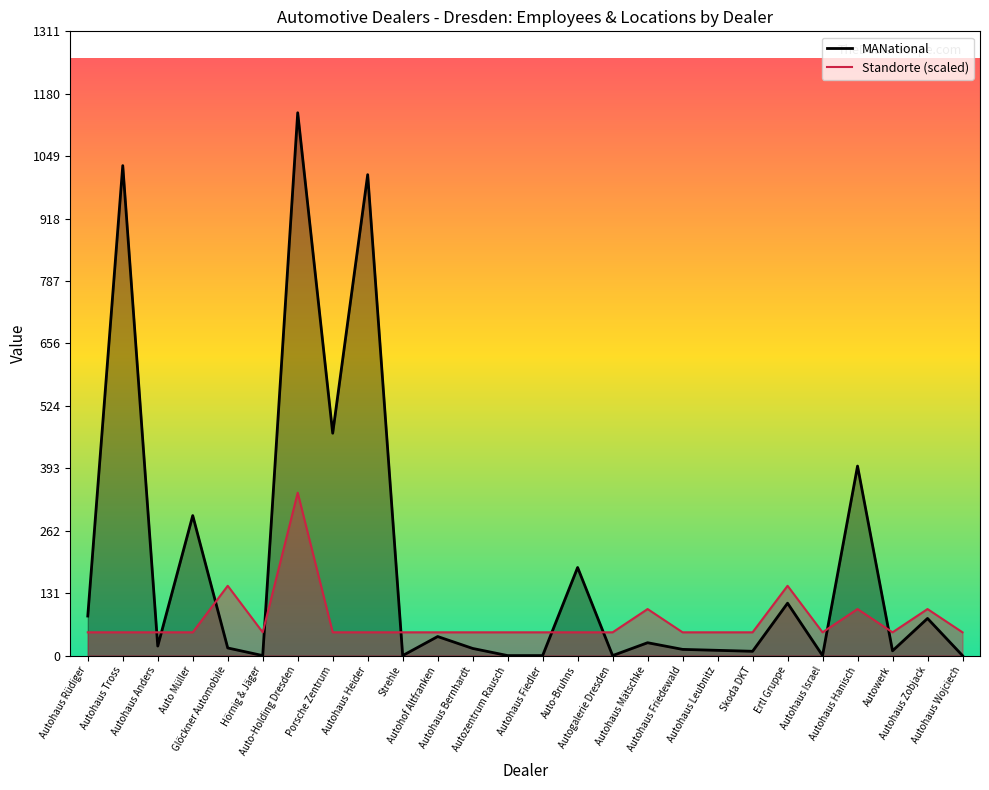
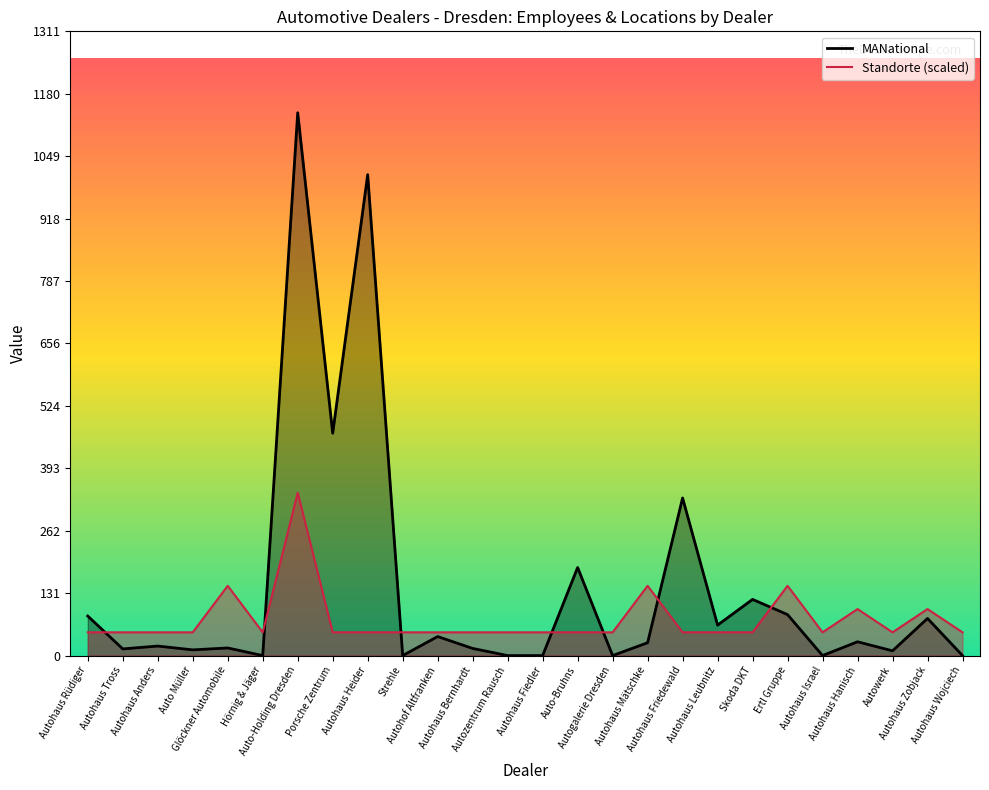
  {
    "MANational": {
      "Autohaus Rüdiger": 80,
-     "Autohaus Tross": 1030,
+     "Autohaus Tross": 10,
      "Autohaus Anders": 20,
-     "Auto Müller": 290,
+     "Auto Müller": 10,
      "Glöckner Automobile": 20,
      "Hörnig & Jäger": 0,
      "Auto-Holding Dresden": 1140,
      "Porsche Zentrum": 470,
      "Autohaus Heider": 1010,
      "Strehle": 0,
      "Autohof Altfranken": 40,
      "Autohaus Bernhardt": 20,
      "Autozentrum Rausch": 0,
      "Autohaus Fiedler": 0,
      "Auto-Bruhns": 190,
      "Autogalerie Dresden": 0,
      "Autohaus Mätschke": 30,
-     "Autohaus Friedewald": 10,
-     "Autohaus Leubnitz": 10,
-     "Skoda DKT": 10,
-     "Ertl Gruppe": 110,
+     "Autohaus Friedewald": 330,
+     "Autohaus Leubnitz": 60,
+     "Skoda DKT": 120,
+     "Ertl Gruppe": 90,
      "Autohaus Israel": 0,
-     "Autohaus Hanisch": 400,
+     "Autohaus Hanisch": 30,
      "Autowerk": 10,
      "Autohaus Zobjack": 80,
      "Autohaus Wojciech": 0
    },
    "Standorte (scaled)": {
      "Autohaus Rüdiger": 50,
      "Autohaus Tross": 50,
      "Autohaus Anders": 50,
      "Auto Müller": 50,
      "Glöckner Automobile": 150,
      "Hörnig & Jäger": 50,
      "Auto-Holding Dresden": 340,
      "Porsche Zentrum": 50,
      "Autohaus Heider": 50,
      "Strehle": 50,
      "Autohof Altfranken": 50,
      "Autohaus Bernhardt": 50,
      "Autozentrum Rausch": 50,
      "Autohaus Fiedler": 50,
      "Auto-Bruhns": 50,
      "Autogalerie Dresden": 50,
-     "Autohaus Mätschke": 100,
+     "Autohaus Mätschke": 150,
      "Autohaus Friedewald": 50,
      "Autohaus Leubnitz": 50,
      "Skoda DKT": 50,
      "Ertl Gruppe": 150,
      "Autohaus Israel": 50,
      "Autohaus Hanisch": 100,
      "Autowerk": 50,
      "Autohaus Zobjack": 100,
      "Autohaus Wojciech": 50
    }
  }
